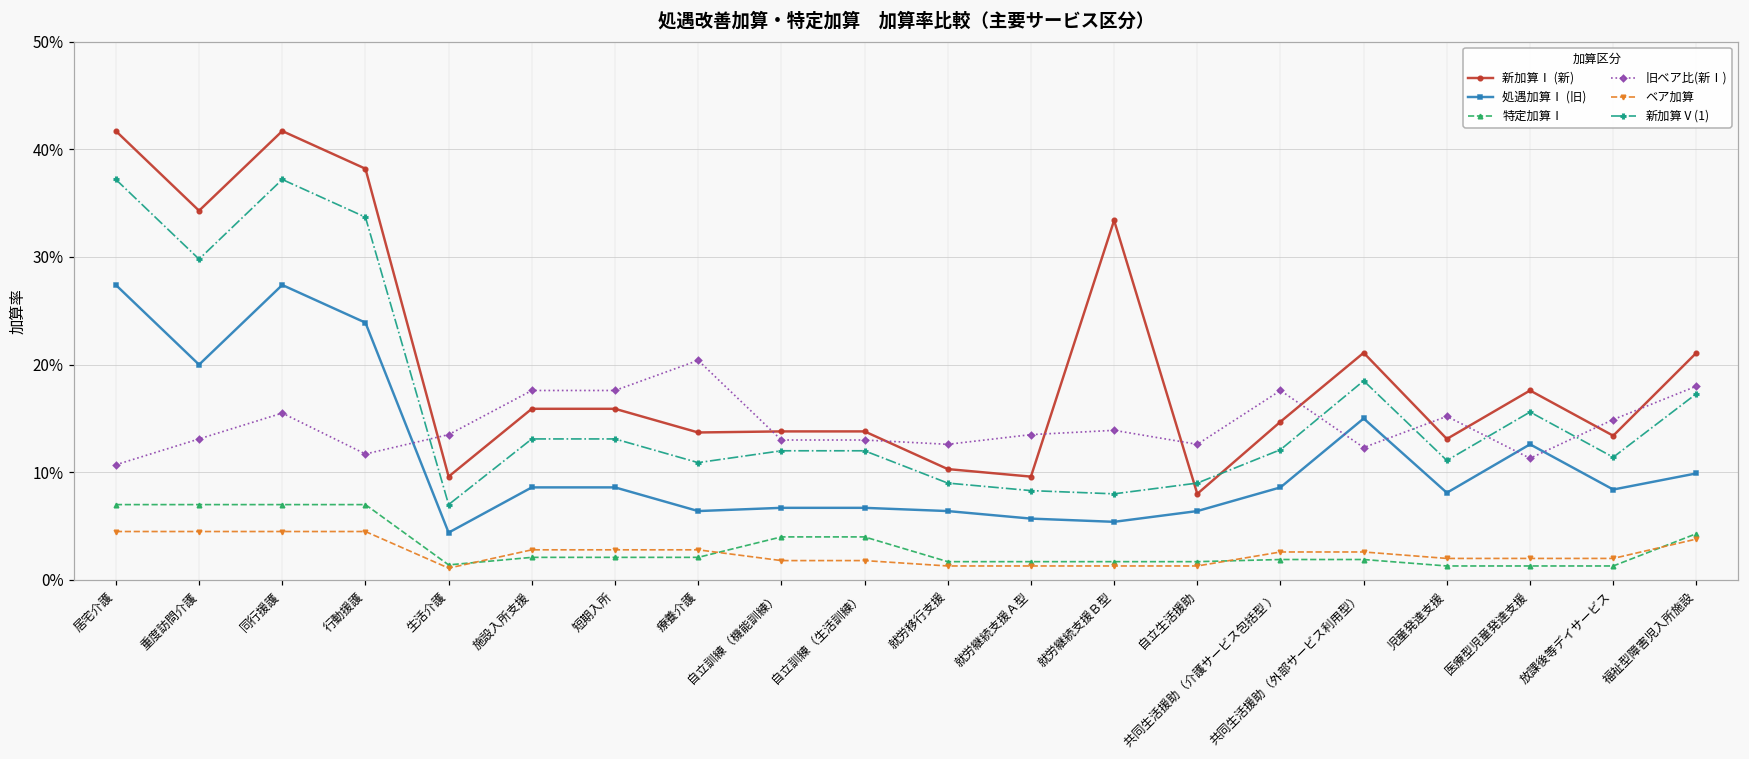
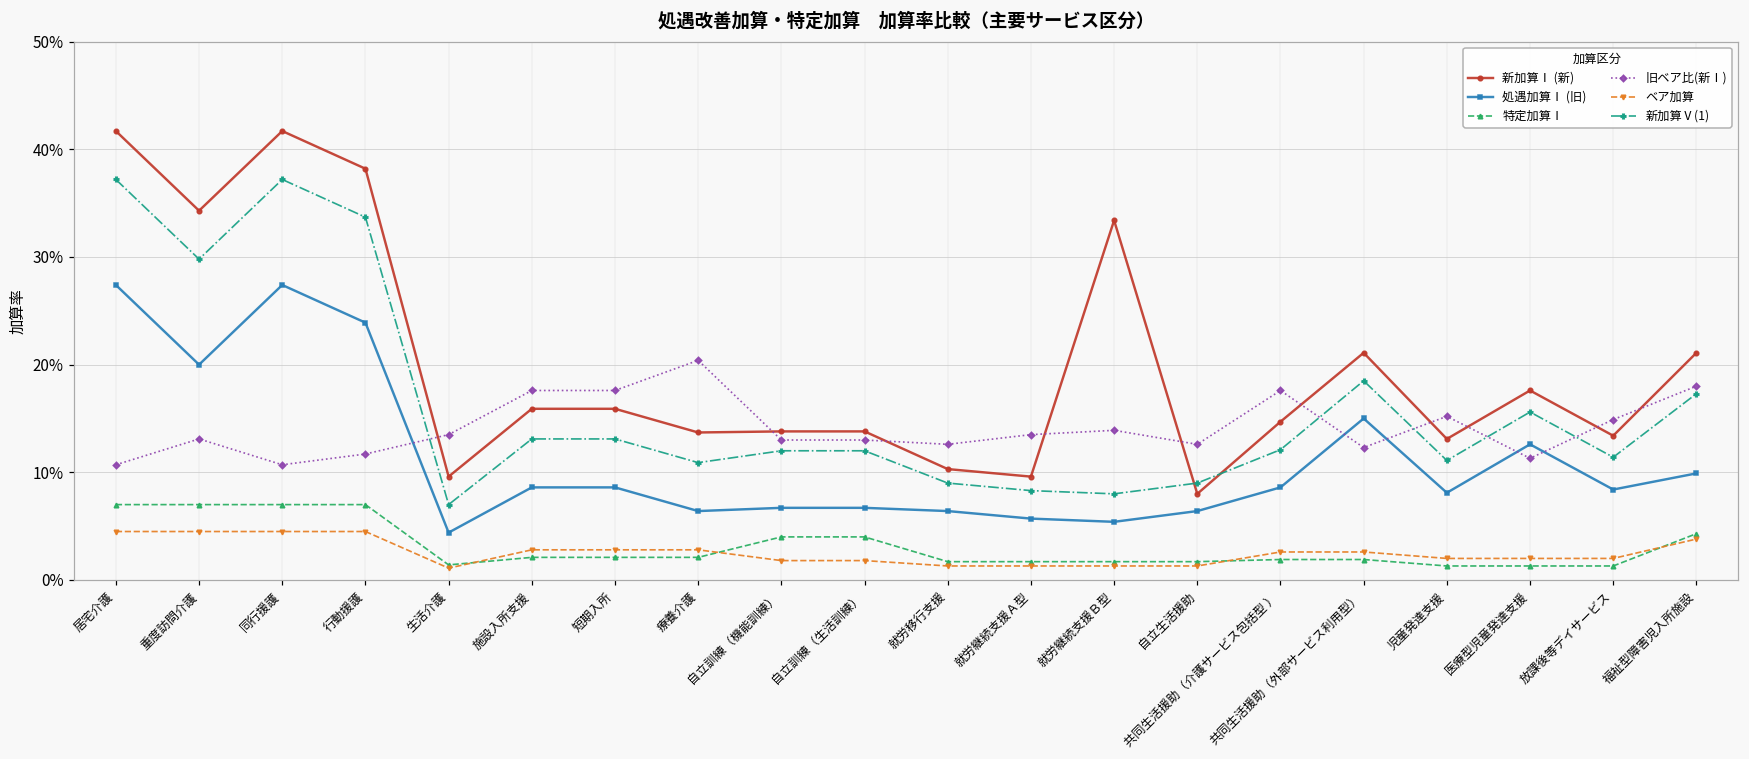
  {
    "新加算Ⅰ (新)": {
      "居宅介護": "42%",
      "重度訪問介護": "34%",
      "同行援護": "42%",
      "行動援護": "38%",
      "生活介護": "10%",
      "施設入所支援": "16%",
      "短期入所": "16%",
      "療養介護": "14%",
      "自立訓練（機能訓練）": "14%",
      "自立訓練（生活訓練）": "14%",
      "就労移行支援": "10%",
      "就労継続支援Ａ型": "10%",
      "就労継続支援Ｂ型": "33%",
      "自立生活援助": "8%",
      "共同生活援助（介護サービス包括型 ）": "15%",
      "共同生活援助（外部サービス利用型）": "21%",
      "児童発達支援": "13%",
      "医療型児童発達支援": "18%",
      "放課後等デイサービス": "13%",
      "福祉型障害児入所施設": "21%"
    },
    "処遇加算Ⅰ (旧)": {
      "居宅介護": "27%",
      "重度訪問介護": "20%",
      "同行援護": "27%",
      "行動援護": "24%",
      "生活介護": "4%",
      "施設入所支援": "9%",
      "短期入所": "9%",
      "療養介護": "6%",
      "自立訓練（機能訓練）": "7%",
      "自立訓練（生活訓練）": "7%",
      "就労移行支援": "6%",
      "就労継続支援Ａ型": "6%",
      "就労継続支援Ｂ型": "5%",
      "自立生活援助": "6%",
      "共同生活援助（介護サービス包括型 ）": "9%",
      "共同生活援助（外部サービス利用型）": "15%",
      "児童発達支援": "8%",
      "医療型児童発達支援": "13%",
      "放課後等デイサービス": "8%",
      "福祉型障害児入所施設": "10%"
    },
    "旧ベア比(新Ⅰ)": {
      "居宅介護": "11%",
      "重度訪問介護": "13%",
-     "同行援護": "16%",
+     "同行援護": "11%",
      "行動援護": "12%",
      "生活介護": "14%",
      "施設入所支援": "18%",
      "短期入所": "18%",
      "療養介護": "20%",
      "自立訓練（機能訓練）": "13%",
      "自立訓練（生活訓練）": "13%",
      "就労移行支援": "13%",
      "就労継続支援Ａ型": "14%",
      "就労継続支援Ｂ型": "14%",
      "自立生活援助": "13%",
      "共同生活援助（介護サービス包括型 ）": "18%",
      "共同生活援助（外部サービス利用型）": "12%",
      "児童発達支援": "15%",
      "医療型児童発達支援": "11%",
      "放課後等デイサービス": "15%",
      "福祉型障害児入所施設": "18%"
    },
    "ベア加算": {
      "居宅介護": "5%",
      "重度訪問介護": "5%",
      "同行援護": "5%",
      "行動援護": "5%",
      "生活介護": "1%",
      "施設入所支援": "3%",
      "短期入所": "3%",
      "療養介護": "3%",
      "自立訓練（機能訓練）": "2%",
      "自立訓練（生活訓練）": "2%",
      "就労移行支援": "1%",
      "就労継続支援Ａ型": "1%",
      "就労継続支援Ｂ型": "1%",
      "自立生活援助": "1%",
      "共同生活援助（介護サービス包括型 ）": "3%",
      "共同生活援助（外部サービス利用型）": "3%",
      "児童発達支援": "2%",
      "医療型児童発達支援": "2%",
      "放課後等デイサービス": "2%",
      "福祉型障害児入所施設": "4%"
    }
  }
